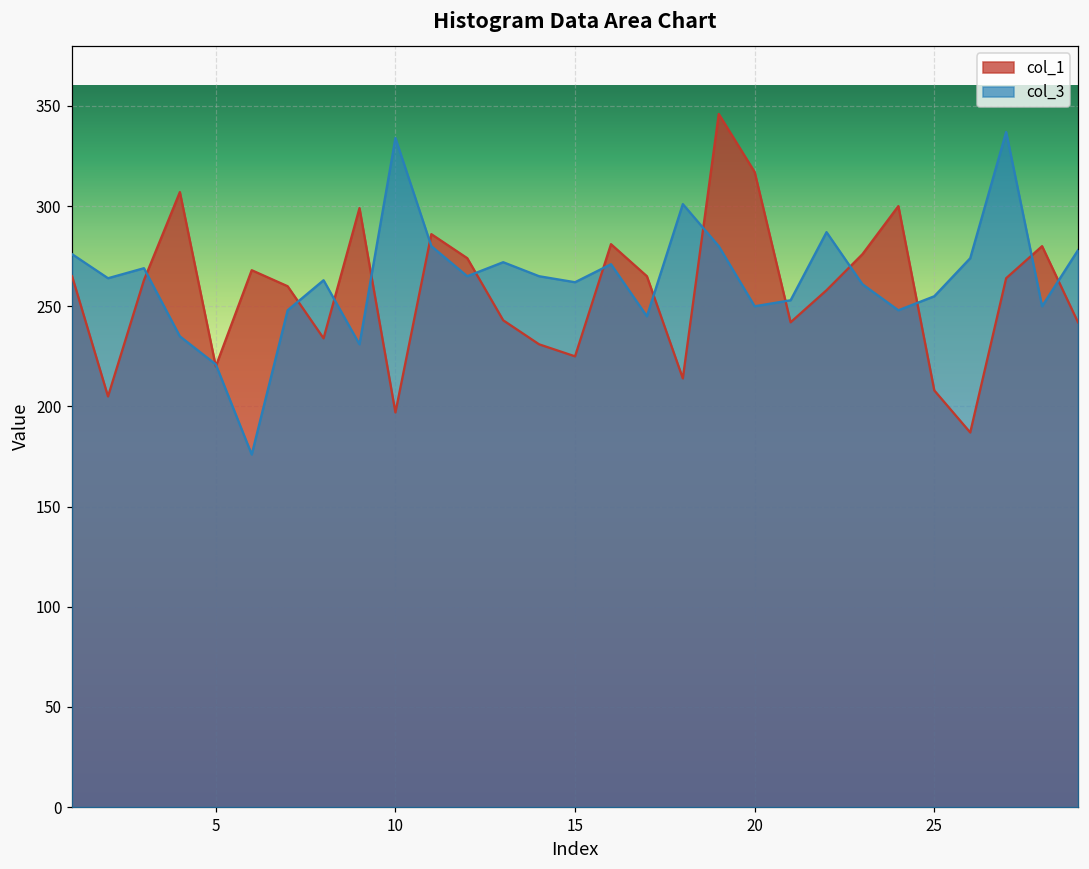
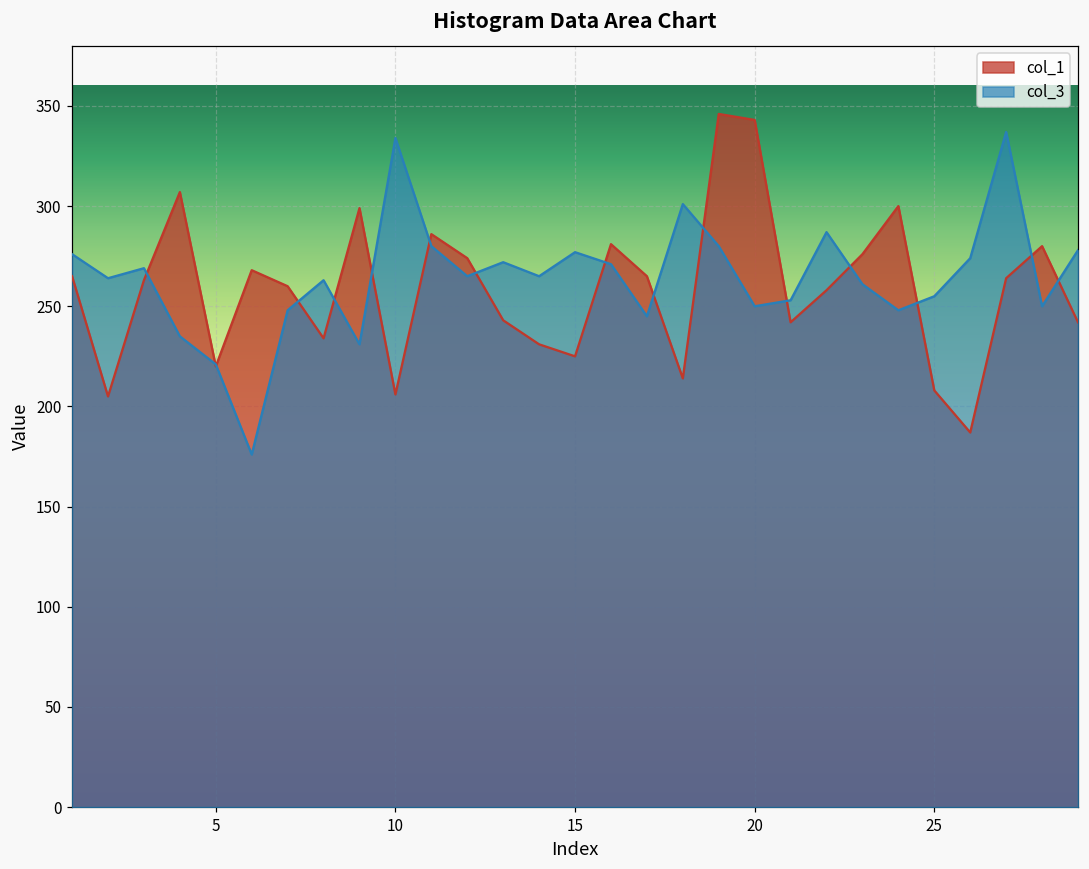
  {
    "col_1": {
-     "10": 197,
+     "10": 206,
      "15": 225,
-     "20": 317,
+     "20": 343,
      "25": 208
    },
    "col_3": {
      "10": 334,
-     "15": 262,
+     "15": 277,
      "20": 250,
      "25": 255
    }
  }
